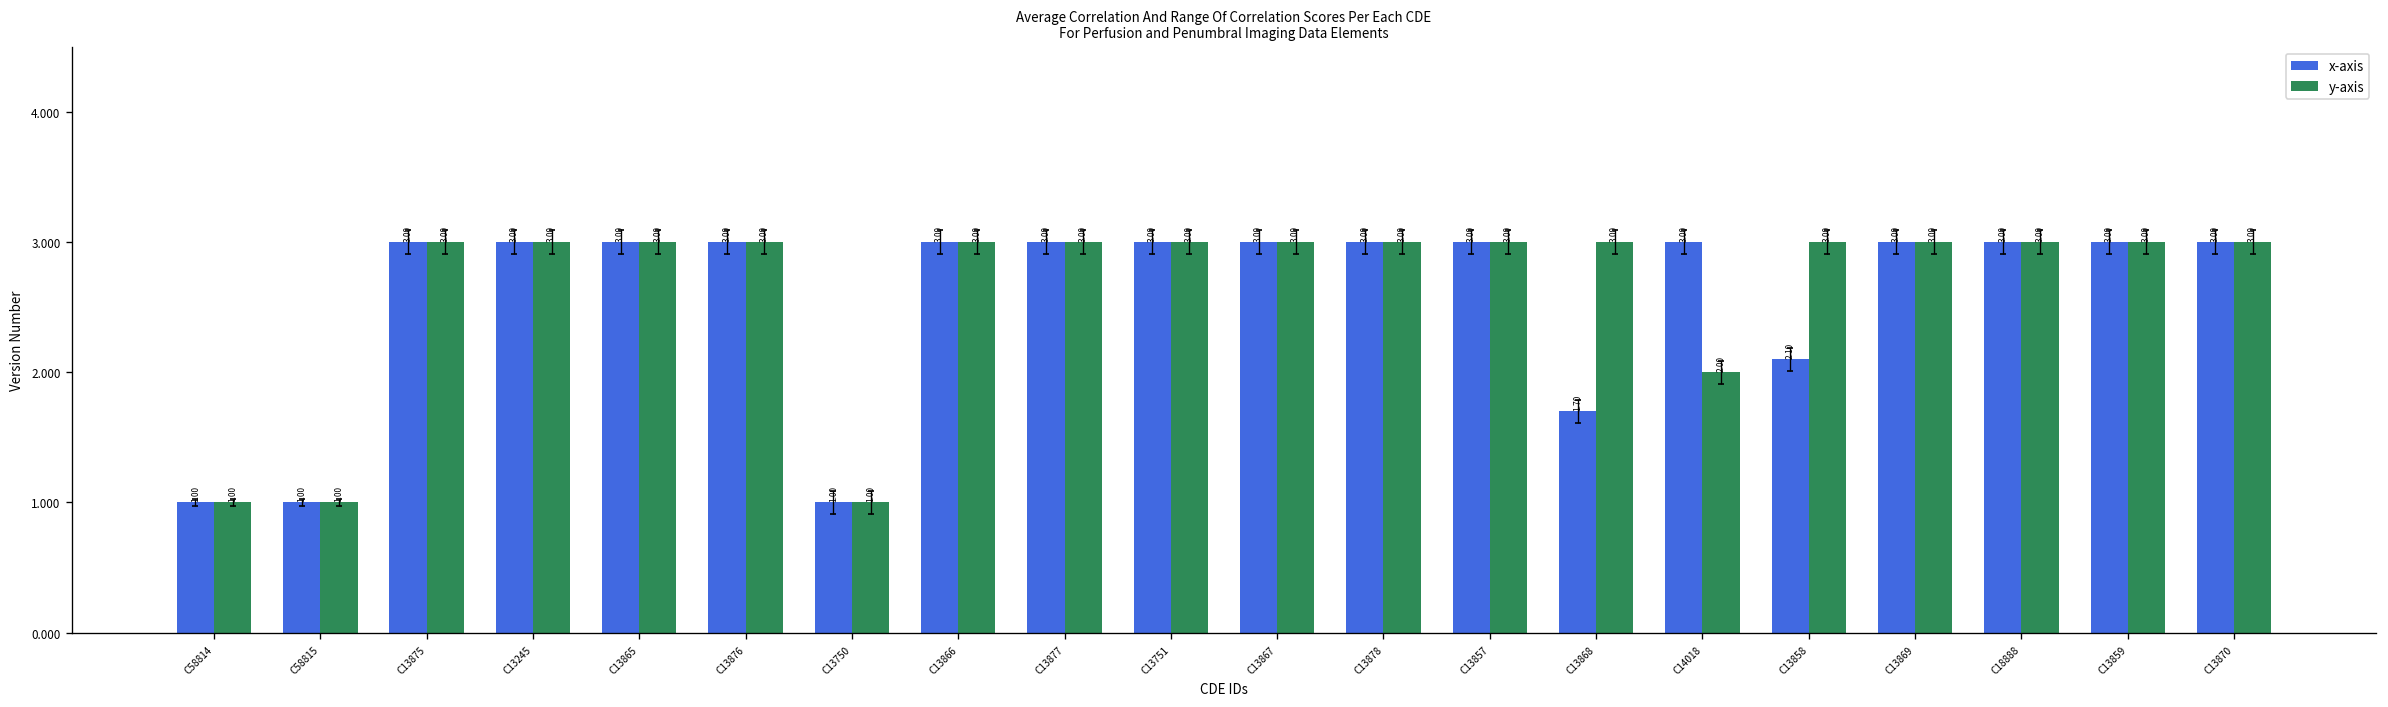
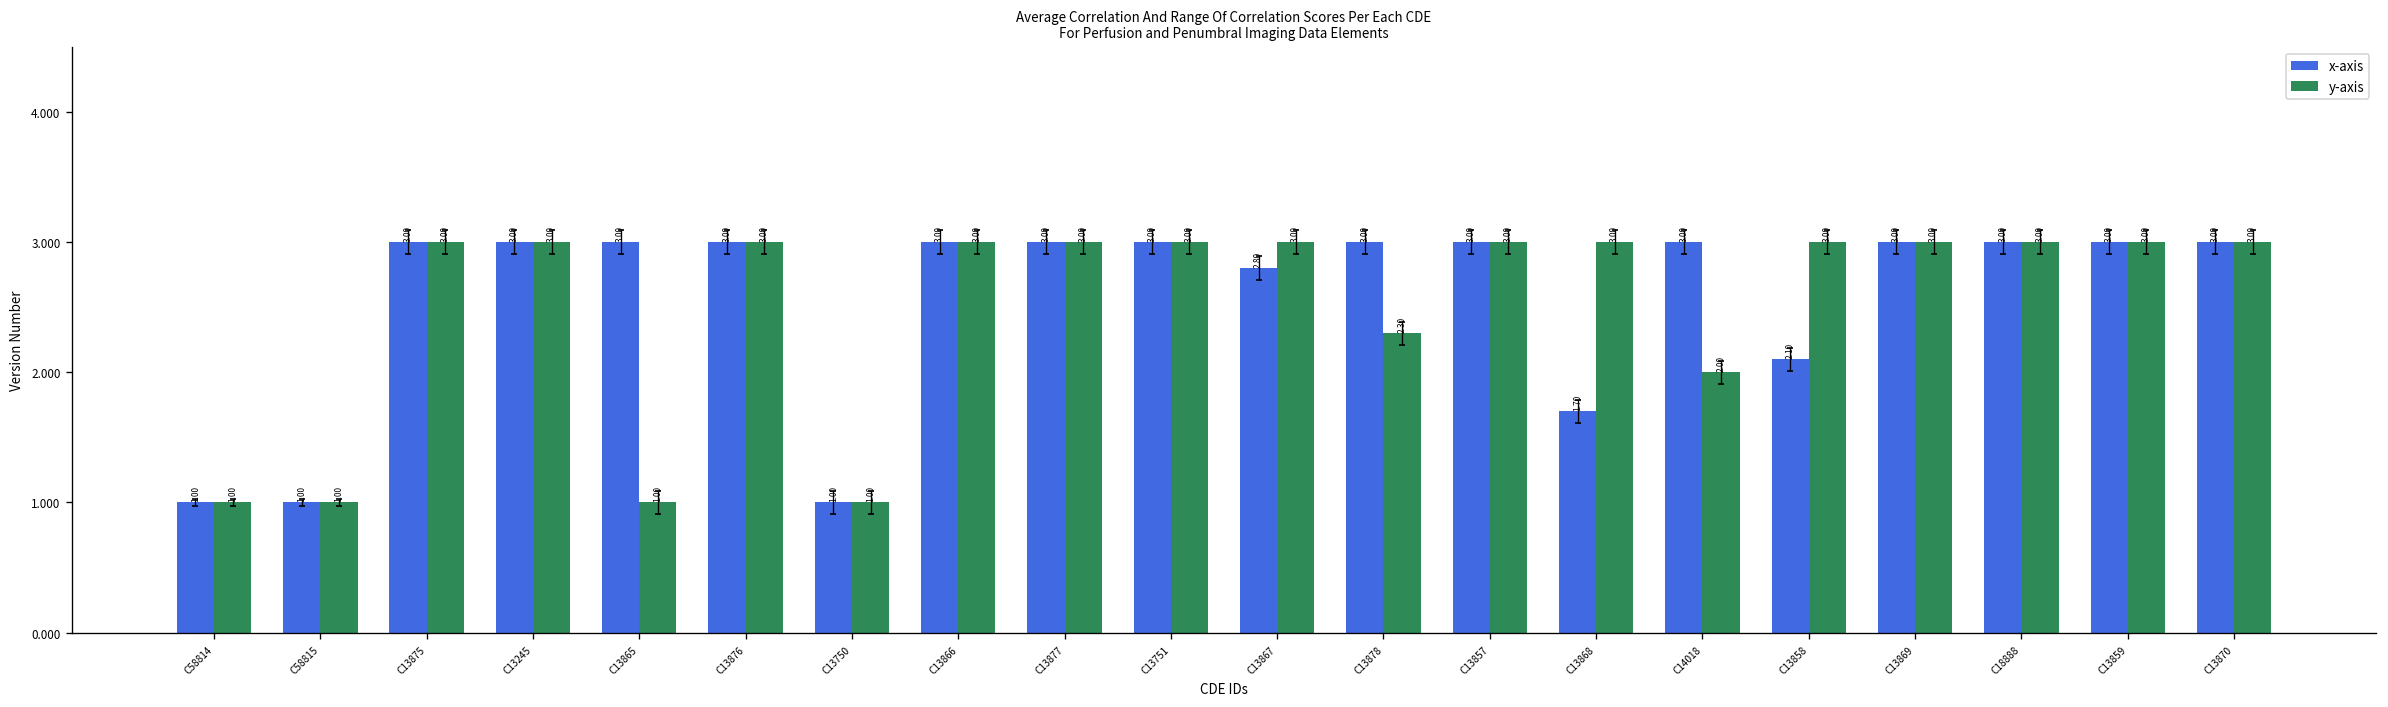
  {
    "x-axis": {
-     "C13867": 3.00
+     "C13867": 2.80
    },
    "y-axis": {
-     "C13865": 3.00,
-     "C13878": 3.00
+     "C13865": 1.00,
+     "C13878": 2.30
    }
  }
